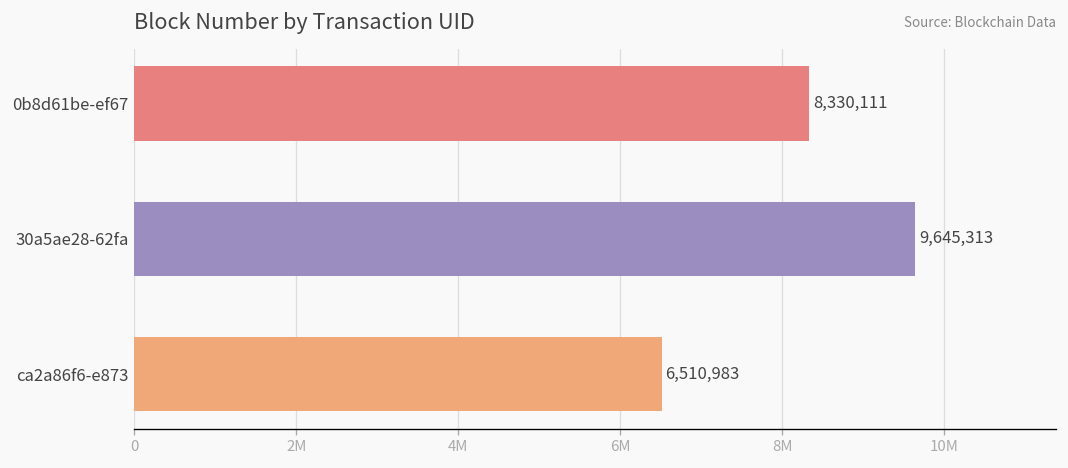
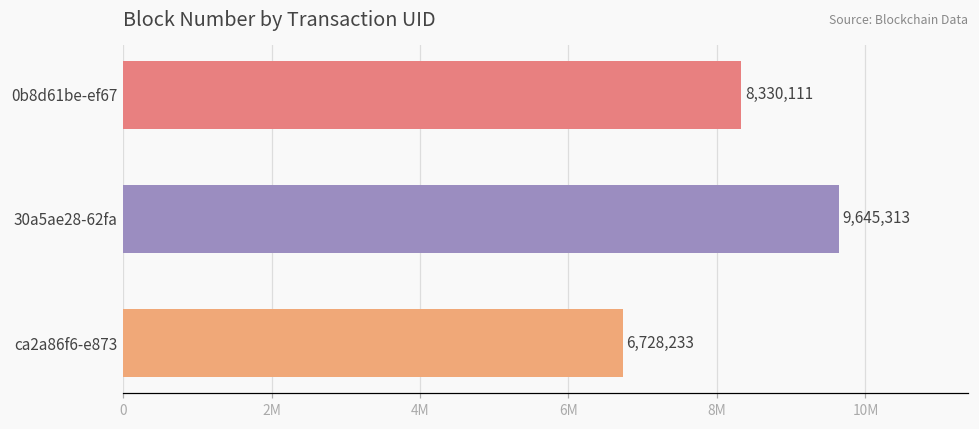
  {
    "0b8d61be-ef67": "8,330,111",
    "30a5ae28-62fa": "9,645,313",
-   "ca2a86f6-e873": "6,510,983"
+   "ca2a86f6-e873": "6,728,233"
  }
